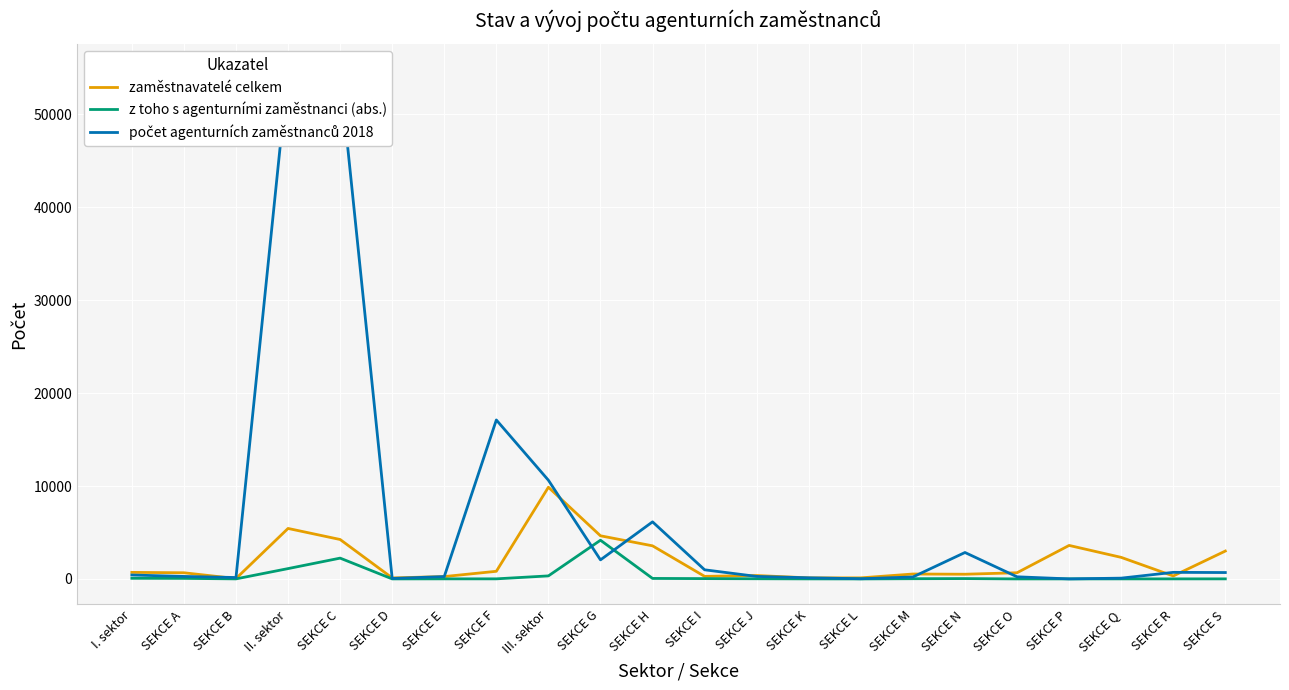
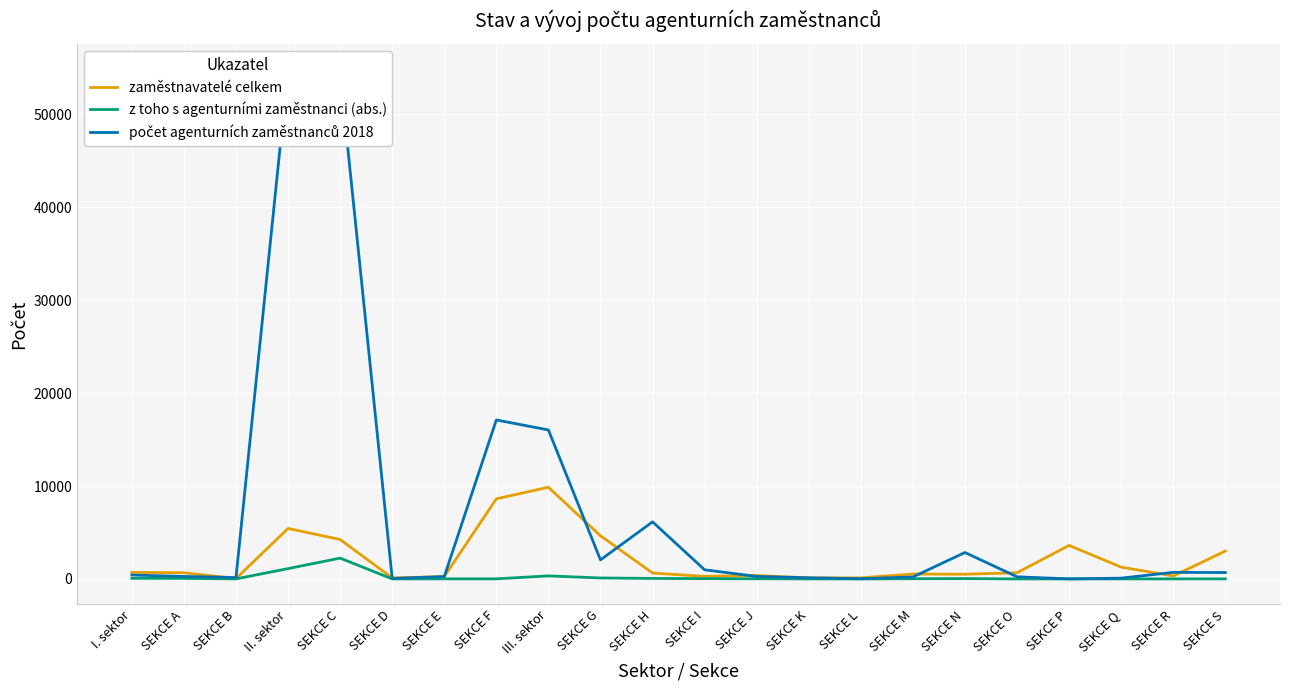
  {
    "zaměstnavatelé celkem": {
      "I. sektor": 1000,
      "SEKCE A": 1000,
      "II. sektor": 5000,
      "SEKCE C": 4000,
-     "SEKCE F": 1000,
+     "SEKCE F": 9000,
      "III. sektor": 10000,
      "SEKCE G": 5000,
-     "SEKCE H": 4000,
+     "SEKCE H": 1000,
      "SEKCE M": 1000,
      "SEKCE N": 1000,
      "SEKCE O": 1000,
      "SEKCE P": 4000,
-     "SEKCE Q": 2000,
+     "SEKCE Q": 1000,
      "SEKCE R": 0,
      "SEKCE S": 3000
    },
    "z toho s agenturními zaměstnanci (abs.)": {
      "I. sektor": 0,
      "II. sektor": 1000,
      "SEKCE C": 2000,
      "SEKCE F": 0,
      "III. sektor": 0,
-     "SEKCE G": 4000,
+     "SEKCE G": 0,
      "SEKCE H": 0,
      "SEKCE N": 0,
      "SEKCE R": 0,
      "SEKCE S": 0
    },
    "počet agenturních zaměstnanců 2018": {
      "I. sektor": 0,
      "SEKCE F": 17000,
-     "III. sektor": 11000,
+     "III. sektor": 16000,
      "SEKCE G": 2000,
      "SEKCE H": 6000,
      "SEKCE I": 1000,
      "SEKCE N": 3000,
      "SEKCE R": 1000,
      "SEKCE S": 1000
    }
  }
